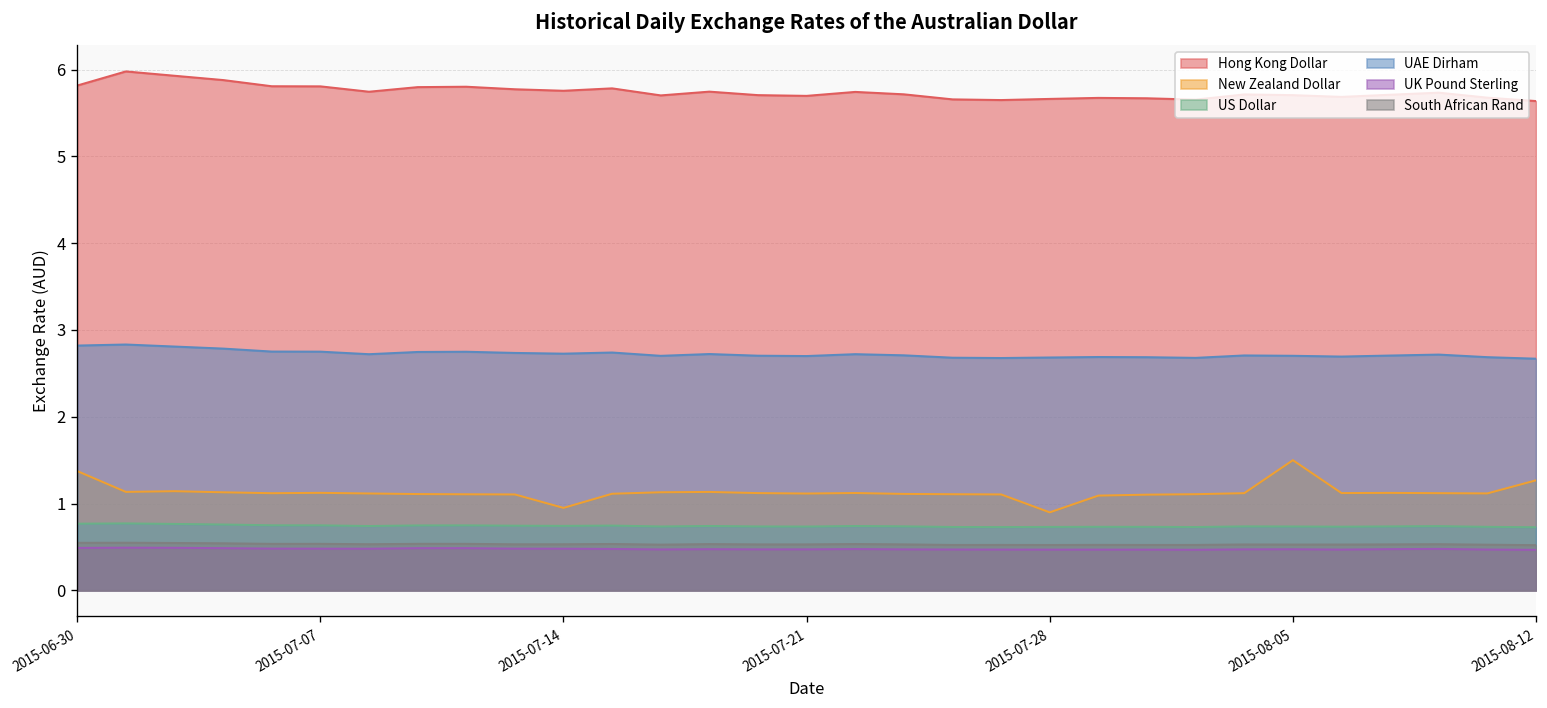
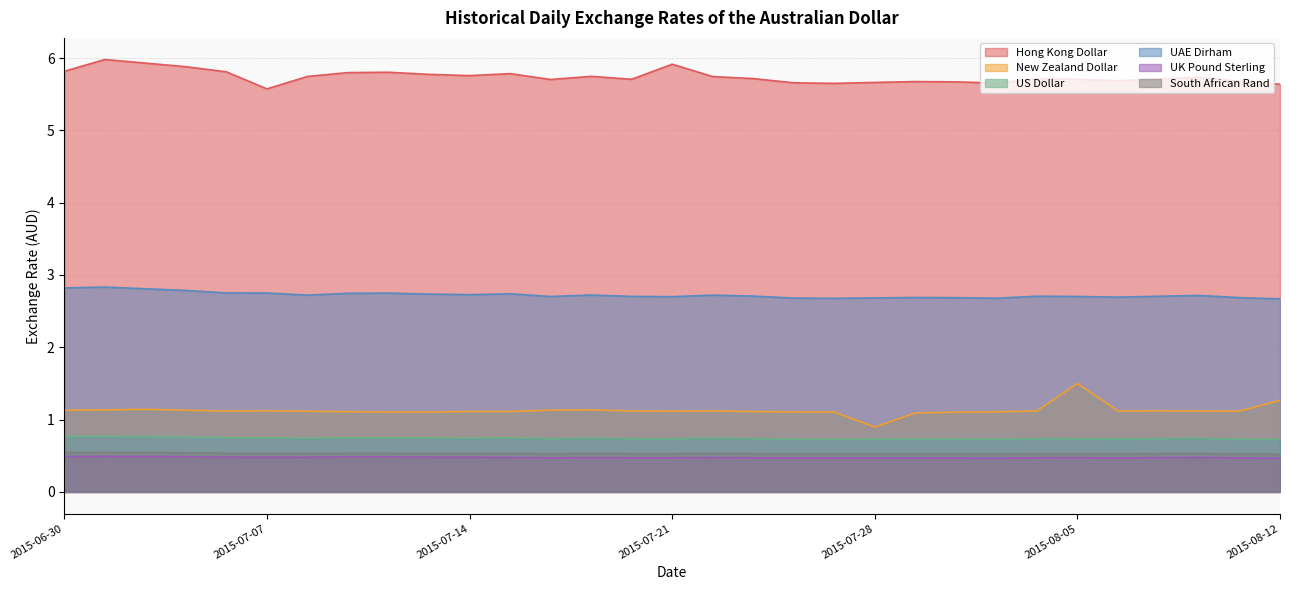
  {
    "Hong Kong Dollar": {
      "2015-06-30": 5.8,
-     "2015-07-07": 5.8,
+     "2015-07-07": 5.6,
      "2015-07-14": 5.8,
-     "2015-07-21": 5.7,
+     "2015-07-21": 5.9,
      "2015-07-28": 5.7,
      "2015-08-12": 5.6
    },
    "New Zealand Dollar": {
-     "2015-06-30": 1.4,
+     "2015-06-30": 1.1,
      "2015-07-07": 1.1,
-     "2015-07-14": 0.9,
+     "2015-07-14": 1.1,
      "2015-07-21": 1.1,
      "2015-07-28": 0.9,
      "2015-08-05": 1.5,
      "2015-08-12": 1.3
    }
  }
